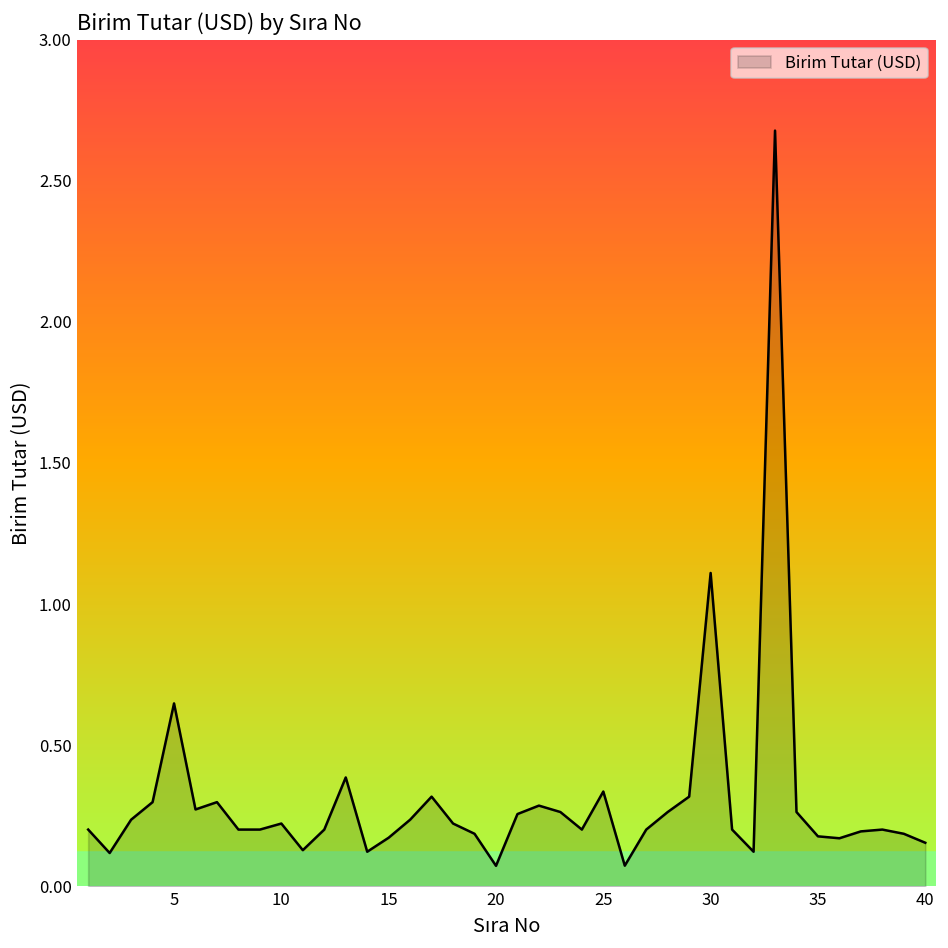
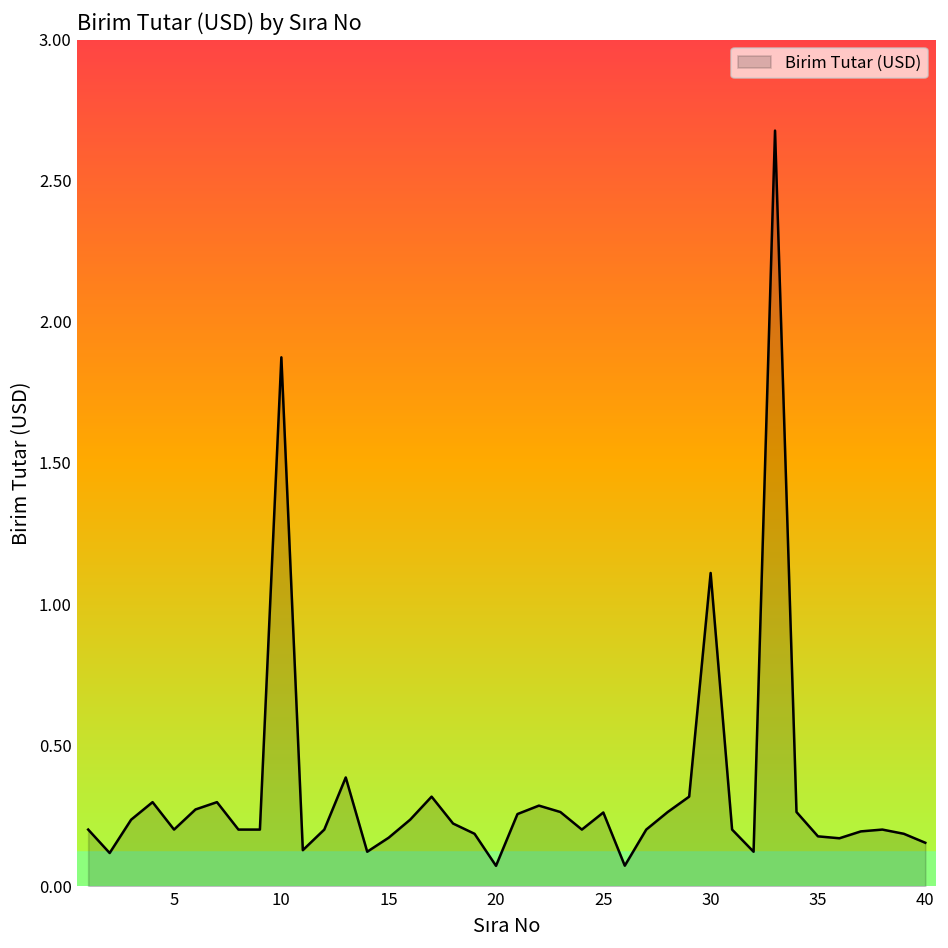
  {
-   "5": 0.65,
-   "10": 0.22,
+   "5": 0.20,
+   "10": 1.87,
    "15": 0.17,
-   "25": 0.34,
+   "25": 0.26,
    "30": 1.11,
    "35": 0.18,
    "40": 0.15
  }
